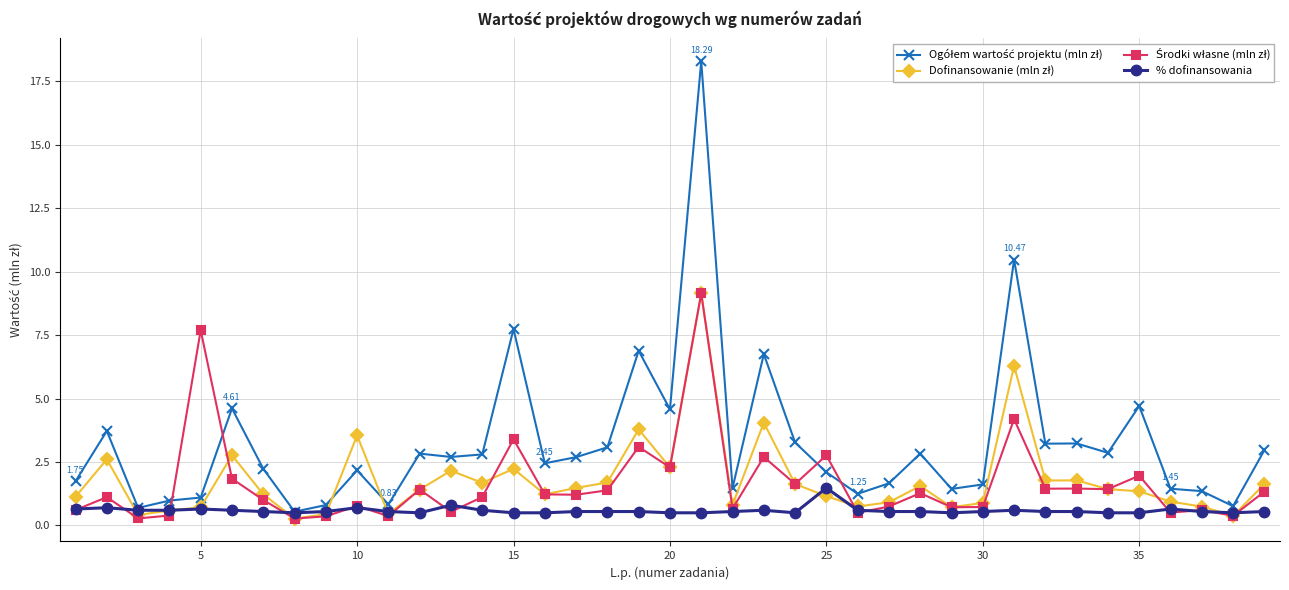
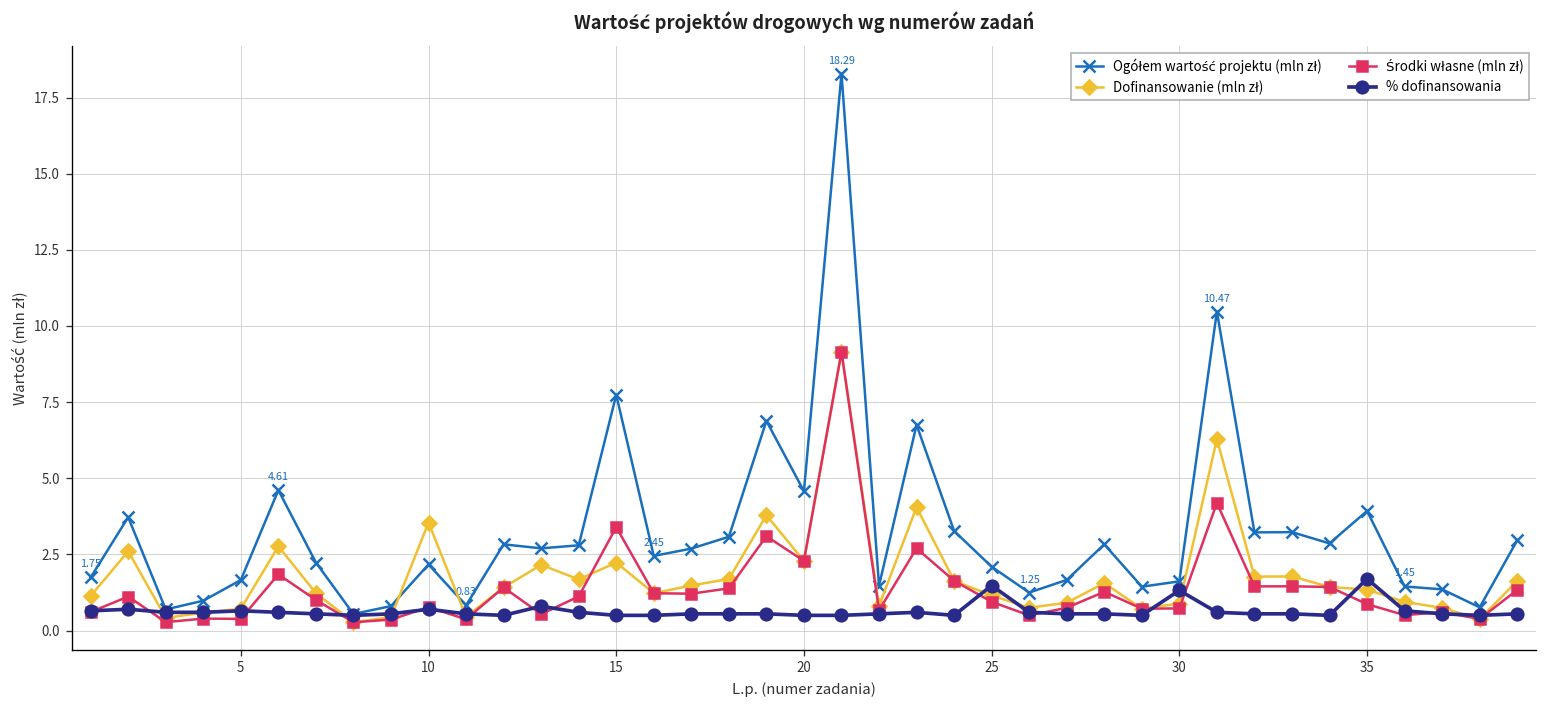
  {
    "Ogółem wartość projektu (mln zł)": {
-     "5": 1.1,
+     "5": 1.7,
      "10": 2.2,
      "15": 7.7,
      "20": 4.6,
      "25": 2.1,
      "30": 1.6,
-     "35": 4.7
+     "35": 3.9
    },
    "Dofinansowanie (mln zł)": {
      "10": 3.5,
      "15": 2.2,
      "25": 1.2,
      "30": 0.9,
      "35": 1.3
    },
    "Środki własne (mln zł)": {
-     "5": 7.7,
+     "5": 0.4,
      "15": 3.4,
-     "25": 2.8,
+     "25": 0.9,
      "30": 0.7,
-     "35": 2.0
+     "35": 0.9
    },
    "% dofinansowania": {
      "15": 0.5,
      "20": 0.5,
      "25": 1.5,
-     "30": 0.6,
-     "35": 0.5
+     "30": 1.3,
+     "35": 1.7
    }
  }
